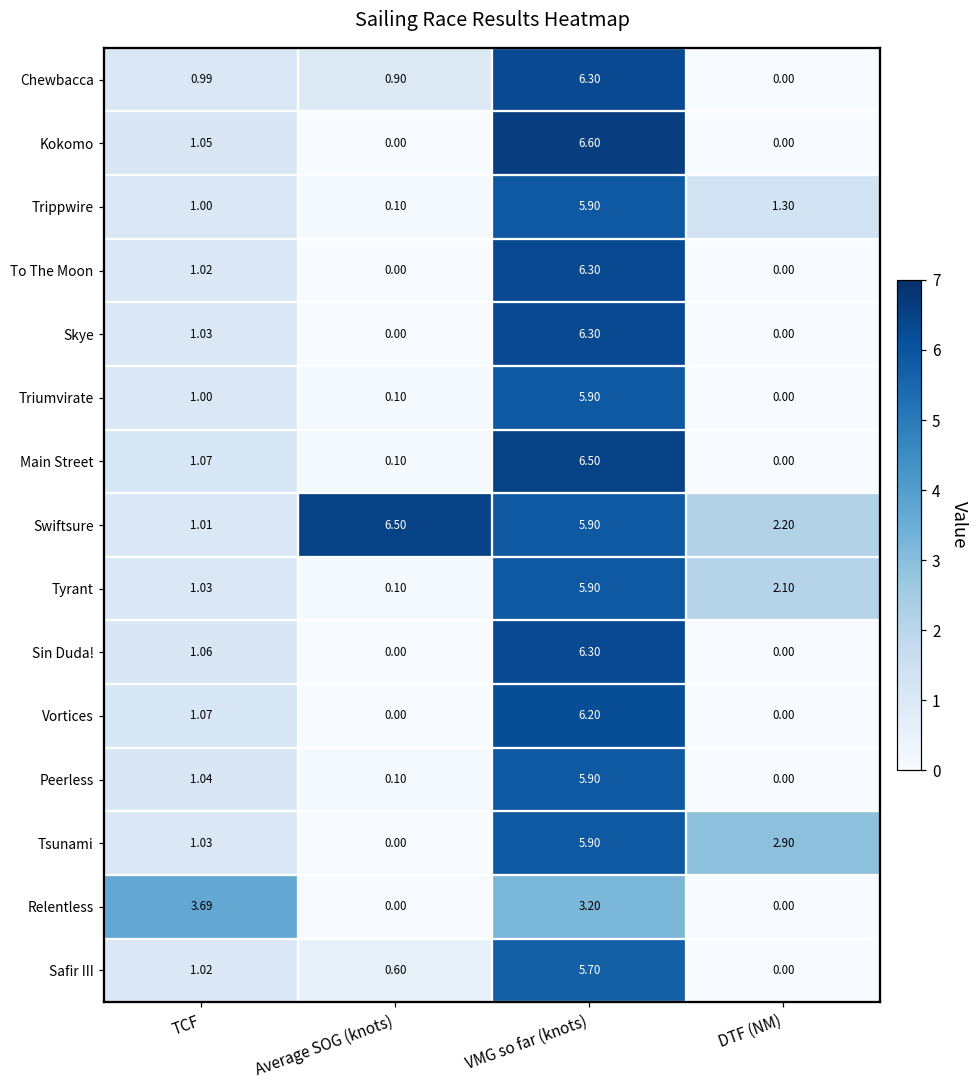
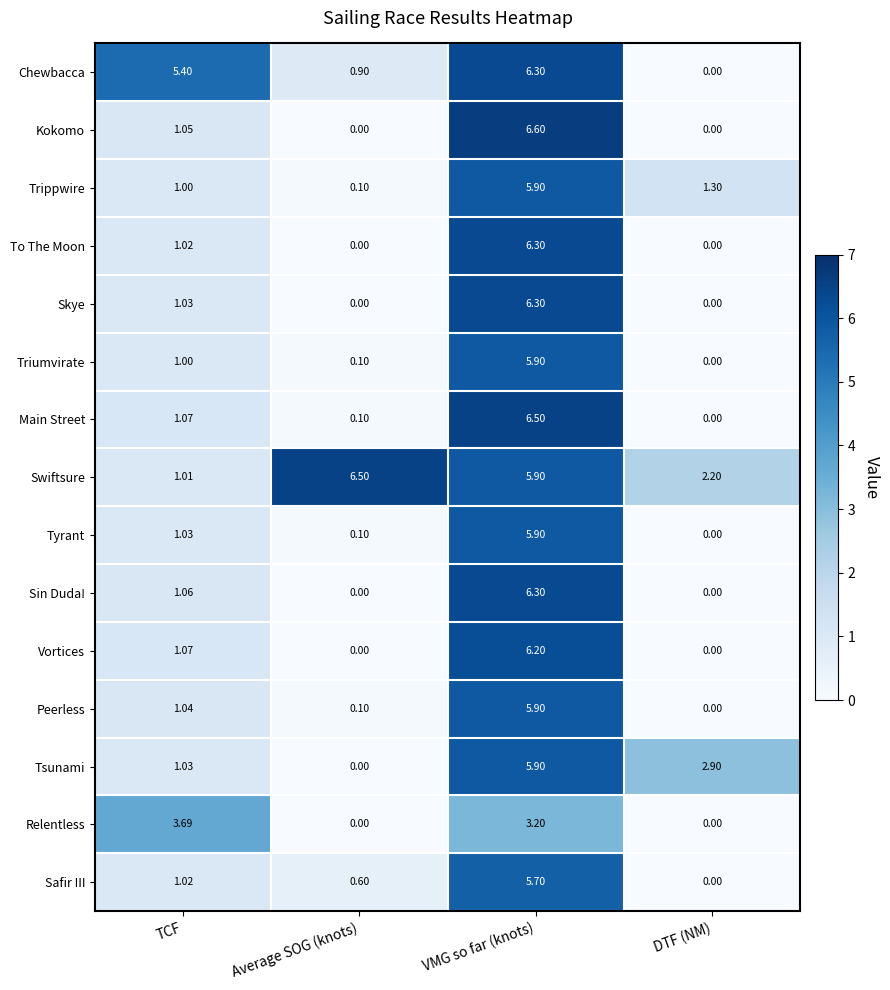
  {
    "Chewbacca": {
-     "TCF": 0.99,
+     "TCF": 5.40,
      "Average SOG (knots)": 0.90,
      "VMG so far (knots)": 6.30,
      "DTF (NM)": 0.00
    },
    "Kokomo": {
      "TCF": 1.05,
      "Average SOG (knots)": 0.00,
      "VMG so far (knots)": 6.60,
      "DTF (NM)": 0.00
    },
    "Trippwire": {
      "TCF": 1.00,
      "Average SOG (knots)": 0.10,
      "VMG so far (knots)": 5.90,
      "DTF (NM)": 1.30
    },
    "To The Moon": {
      "TCF": 1.02,
      "Average SOG (knots)": 0.00,
      "VMG so far (knots)": 6.30,
      "DTF (NM)": 0.00
    },
    "Skye": {
      "TCF": 1.03,
      "Average SOG (knots)": 0.00,
      "VMG so far (knots)": 6.30,
      "DTF (NM)": 0.00
    },
    "Triumvirate": {
      "TCF": 1.00,
      "Average SOG (knots)": 0.10,
      "VMG so far (knots)": 5.90,
      "DTF (NM)": 0.00
    },
    "Main Street": {
      "TCF": 1.07,
      "Average SOG (knots)": 0.10,
      "VMG so far (knots)": 6.50,
      "DTF (NM)": 0.00
    },
    "Swiftsure": {
      "TCF": 1.01,
      "Average SOG (knots)": 6.50,
      "VMG so far (knots)": 5.90,
      "DTF (NM)": 2.20
    },
    "Tyrant": {
      "TCF": 1.03,
      "Average SOG (knots)": 0.10,
      "VMG so far (knots)": 5.90,
-     "DTF (NM)": 2.10
+     "DTF (NM)": 0.00
    },
    "Sin Duda!": {
      "TCF": 1.06,
      "Average SOG (knots)": 0.00,
      "VMG so far (knots)": 6.30,
      "DTF (NM)": 0.00
    },
    "Vortices": {
      "TCF": 1.07,
      "Average SOG (knots)": 0.00,
      "VMG so far (knots)": 6.20,
      "DTF (NM)": 0.00
    },
    "Peerless": {
      "TCF": 1.04,
      "Average SOG (knots)": 0.10,
      "VMG so far (knots)": 5.90,
      "DTF (NM)": 0.00
    },
    "Tsunami": {
      "TCF": 1.03,
      "Average SOG (knots)": 0.00,
      "VMG so far (knots)": 5.90,
      "DTF (NM)": 2.90
    },
    "Relentless": {
      "TCF": 3.69,
      "Average SOG (knots)": 0.00,
      "VMG so far (knots)": 3.20,
      "DTF (NM)": 0.00
    },
    "Safir III": {
      "TCF": 1.02,
      "Average SOG (knots)": 0.60,
      "VMG so far (knots)": 5.70,
      "DTF (NM)": 0.00
    }
  }
